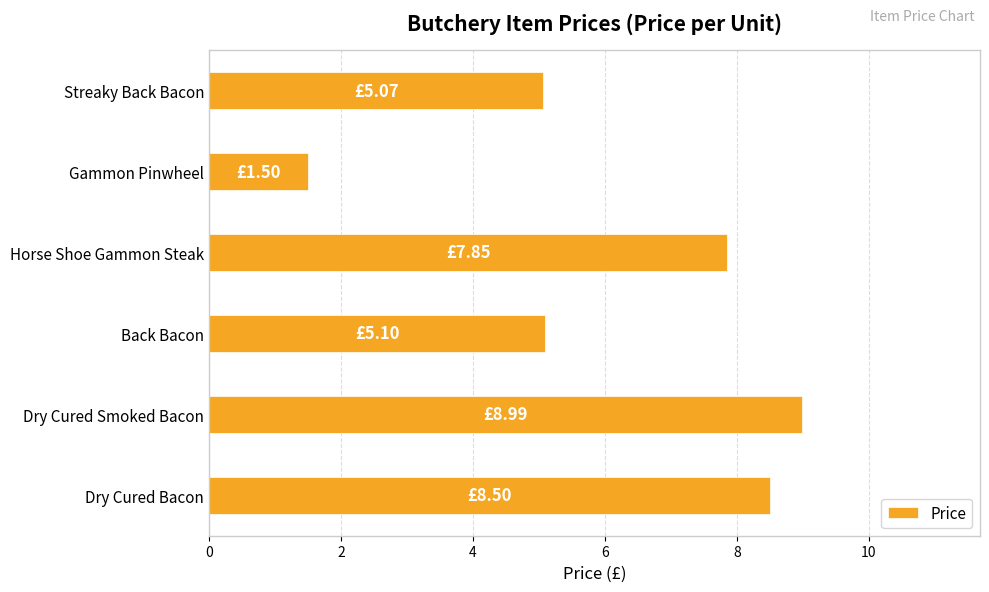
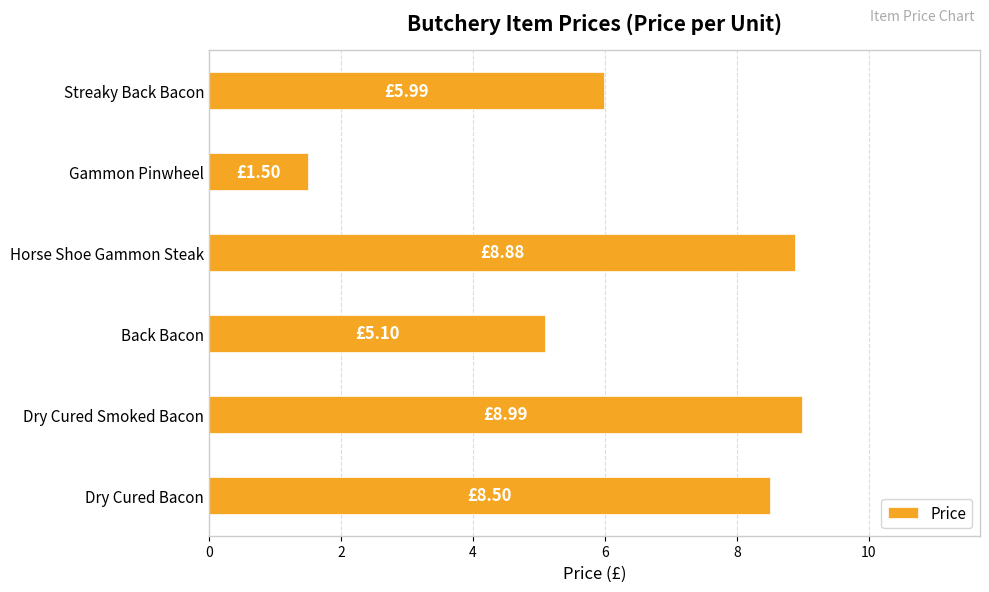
  {
-   "Streaky Back Bacon": "£5.07",
+   "Streaky Back Bacon": "£5.99",
    "Gammon Pinwheel": "£1.50",
-   "Horse Shoe Gammon Steak": "£7.85",
+   "Horse Shoe Gammon Steak": "£8.88",
    "Back Bacon": "£5.10",
    "Dry Cured Smoked Bacon": "£8.99",
    "Dry Cured Bacon": "£8.50"
  }
